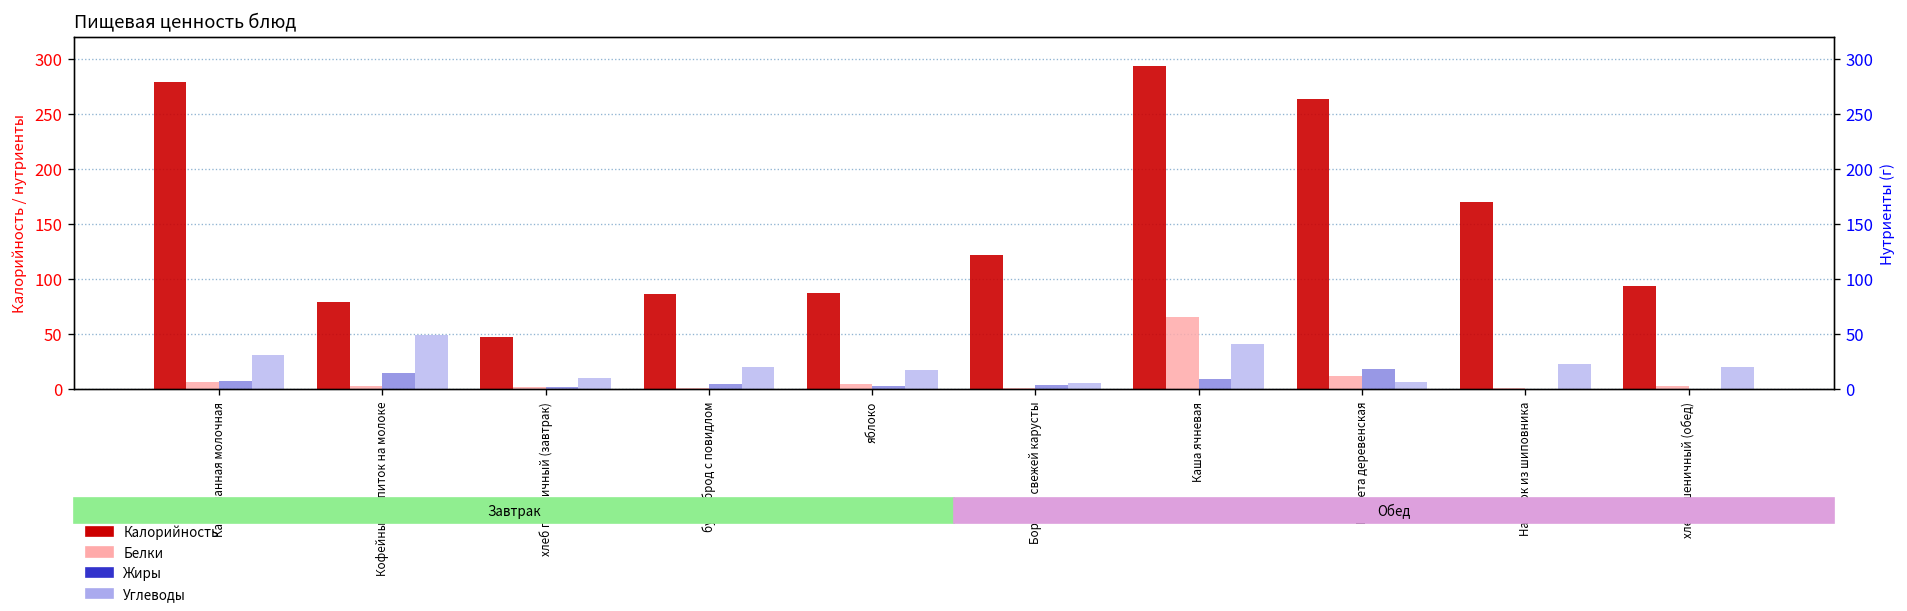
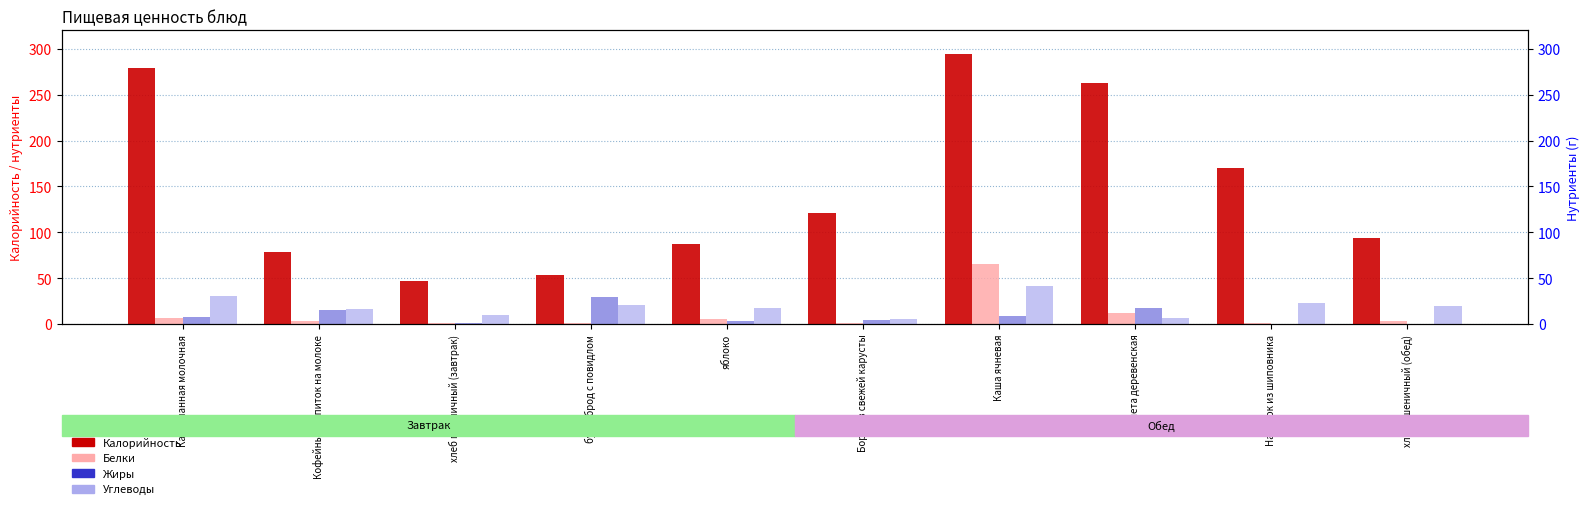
  {
    "Калорийность": {
      "Каша манная молочная": 280,
      "Кофейный напиток на молоке": 80,
      "хлеб пшеничный (завтрак)": 50,
-     "бутерброд с повидлом": 90,
+     "бутерброд с повидлом": 50,
      "яблоко": 90,
      "Борщ из свежей карусты": 120,
      "Каша ячневая": 290,
      "Котлета деревенская": 260,
      "Напиток из шиповника": 170,
      "хлеб пшеничный (обед)": 90
    },
    "Белки": {
      "Каша манная молочная": 10,
      "Кофейный напиток на молоке": 0,
      "яблоко": 10,
      "Каша ячневая": 70,
      "Котлета деревенская": 10,
      "хлеб пшеничный (обед)": 0
    },
    "Жиры": {
      "Каша манная молочная": 10,
      "Кофейный напиток на молоке": 10,
-     "бутерброд с повидлом": 0,
+     "бутерброд с повидлом": 30,
      "яблоко": 0,
      "Борщ из свежей карусты": 0,
      "Каша ячневая": 10,
      "Котлета деревенская": 20
    },
    "Углеводы": {
      "Каша манная молочная": 30,
-     "Кофейный напиток на молоке": 50,
+     "Кофейный напиток на молоке": 20,
      "хлеб пшеничный (завтрак)": 10,
      "бутерброд с повидлом": 20,
      "яблоко": 20,
      "Борщ из свежей карусты": 10,
      "Каша ячневая": 40,
      "Котлета деревенская": 10,
      "Напиток из шиповника": 20,
      "хлеб пшеничный (обед)": 20
    }
  }
